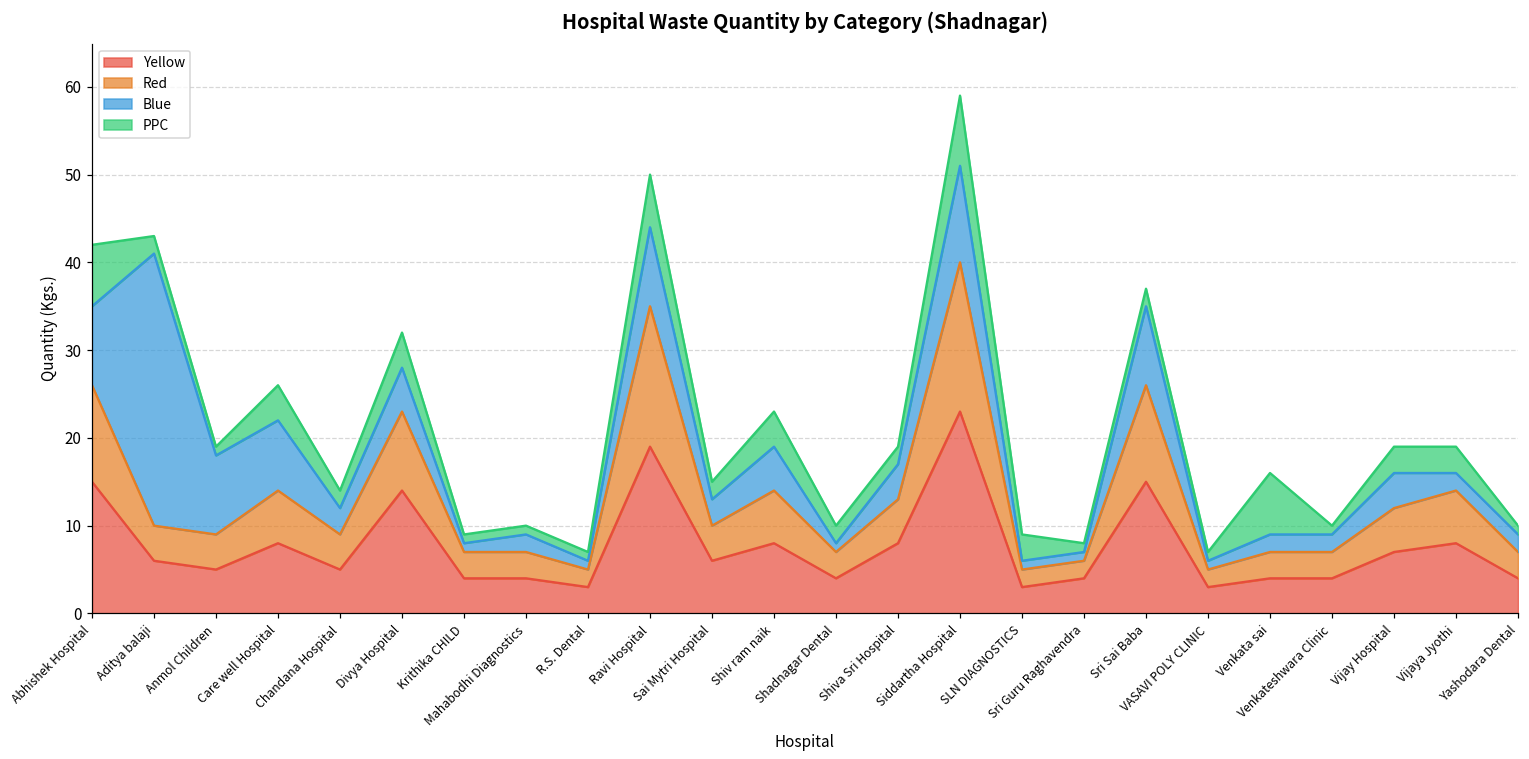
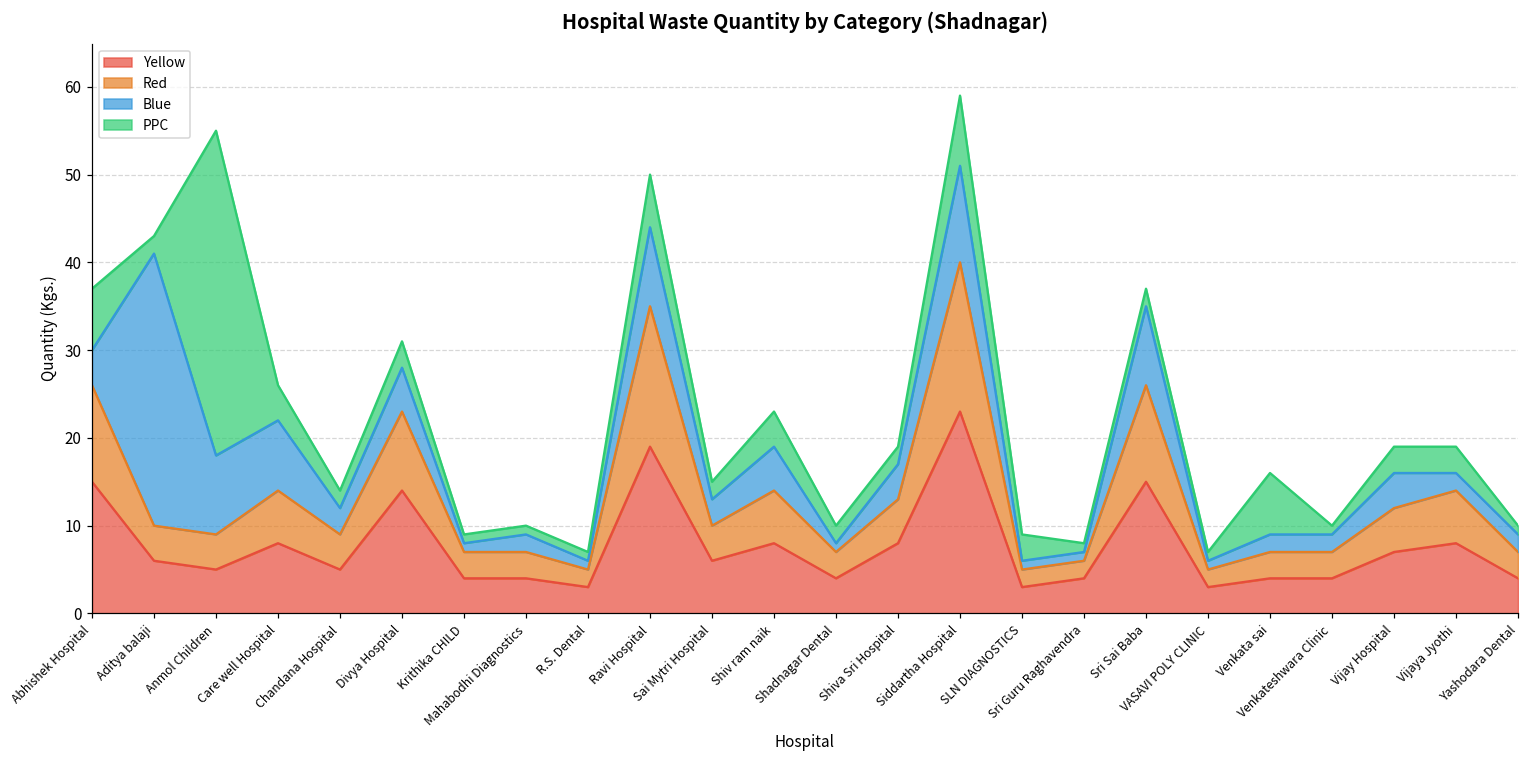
  {
    "Blue": {
-     "Abhishek Hospital": 9,
+     "Abhishek Hospital": 4,
      "Aditya balaji": 31,
      "Anmol Children": 9,
      "Care well Hospital": 8,
      "Chandana Hospital": 3,
      "Divya Hospital": 5,
      "Krithika CHILD": 1,
      "Mahabodhi Diagnostics": 2,
      "R.S. Dental": 1,
      "Ravi Hospital": 9,
      "Sai Mytri Hospital": 3,
      "Shiv ram naik": 5,
      "Shadnagar Dental": 1,
      "Shiva Sri Hospital": 4,
      "Siddartha Hospital": 11,
      "SLN DIAGNOSTICS": 1,
      "Sri Guru Raghavendra": 1,
      "Sri Sai Baba": 9,
      "VASAVI POLY CLINIC": 1,
      "Venkata sai": 2,
      "Venkateshwara Clinic": 2,
      "Vijay Hospital": 4,
      "Vijaya Jyothi": 2,
      "Yashodara Dental": 2
    },
    "PPC": {
      "Abhishek Hospital": 7,
      "Aditya balaji": 2,
-     "Anmol Children": 1,
+     "Anmol Children": 37,
      "Care well Hospital": 4,
      "Chandana Hospital": 2,
-     "Divya Hospital": 4,
+     "Divya Hospital": 3,
      "Krithika CHILD": 1,
      "Mahabodhi Diagnostics": 1,
      "R.S. Dental": 1,
      "Ravi Hospital": 6,
      "Sai Mytri Hospital": 2,
      "Shiv ram naik": 4,
      "Shadnagar Dental": 2,
      "Shiva Sri Hospital": 2,
      "Siddartha Hospital": 8,
      "SLN DIAGNOSTICS": 3,
      "Sri Guru Raghavendra": 1,
      "Sri Sai Baba": 2,
      "VASAVI POLY CLINIC": 1,
      "Venkata sai": 7,
      "Venkateshwara Clinic": 1,
      "Vijay Hospital": 3,
      "Vijaya Jyothi": 3,
      "Yashodara Dental": 1
    }
  }
